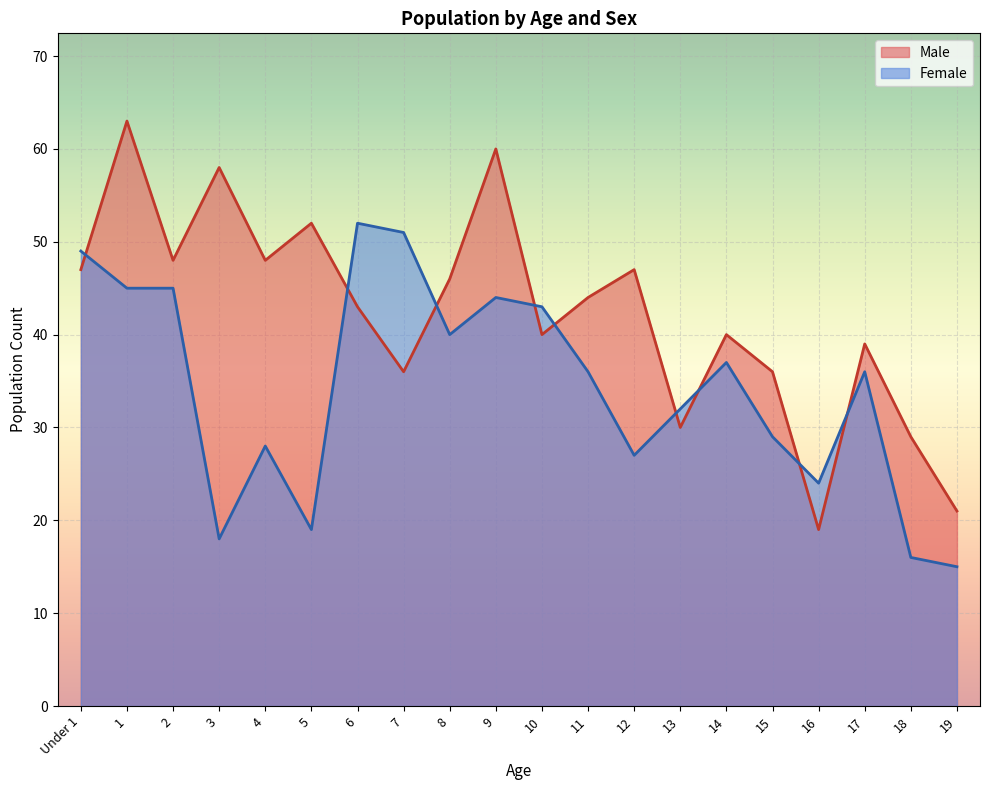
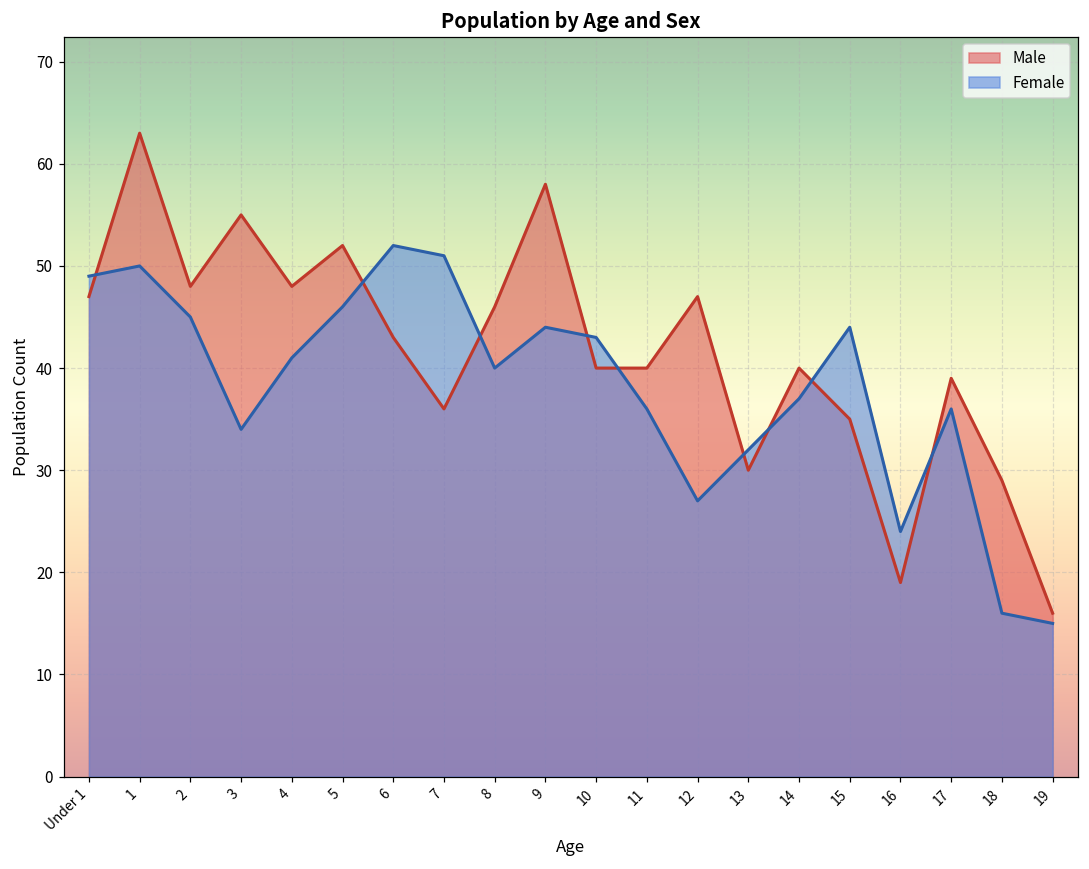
  {
    "Male": {
      "Under 1": 47,
      "1": 63,
      "2": 48,
-     "3": 58,
+     "3": 55,
      "4": 48,
      "5": 52,
      "6": 43,
      "7": 36,
      "8": 46,
-     "9": 60,
+     "9": 58,
      "10": 40,
-     "11": 44,
+     "11": 40,
      "12": 47,
      "13": 30,
      "14": 40,
-     "15": 36,
+     "15": 35,
      "16": 19,
      "17": 39,
      "18": 29,
-     "19": 21
+     "19": 16
    },
    "Female": {
      "Under 1": 49,
-     "1": 45,
+     "1": 50,
      "2": 45,
-     "3": 18,
-     "4": 28,
-     "5": 19,
+     "3": 34,
+     "4": 41,
+     "5": 46,
      "6": 52,
      "7": 51,
      "8": 40,
      "9": 44,
      "10": 43,
      "11": 36,
      "12": 27,
      "13": 32,
      "14": 37,
-     "15": 29,
+     "15": 44,
      "16": 24,
      "17": 36,
      "18": 16,
      "19": 15
    }
  }
